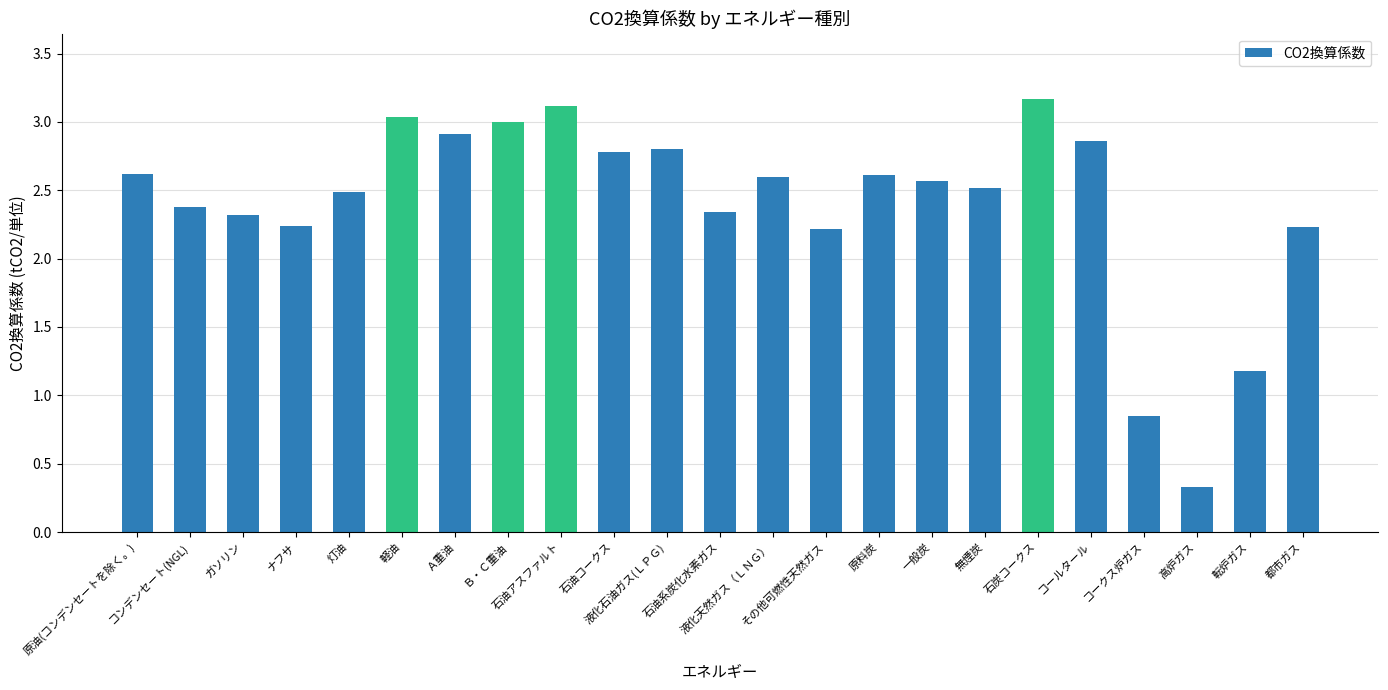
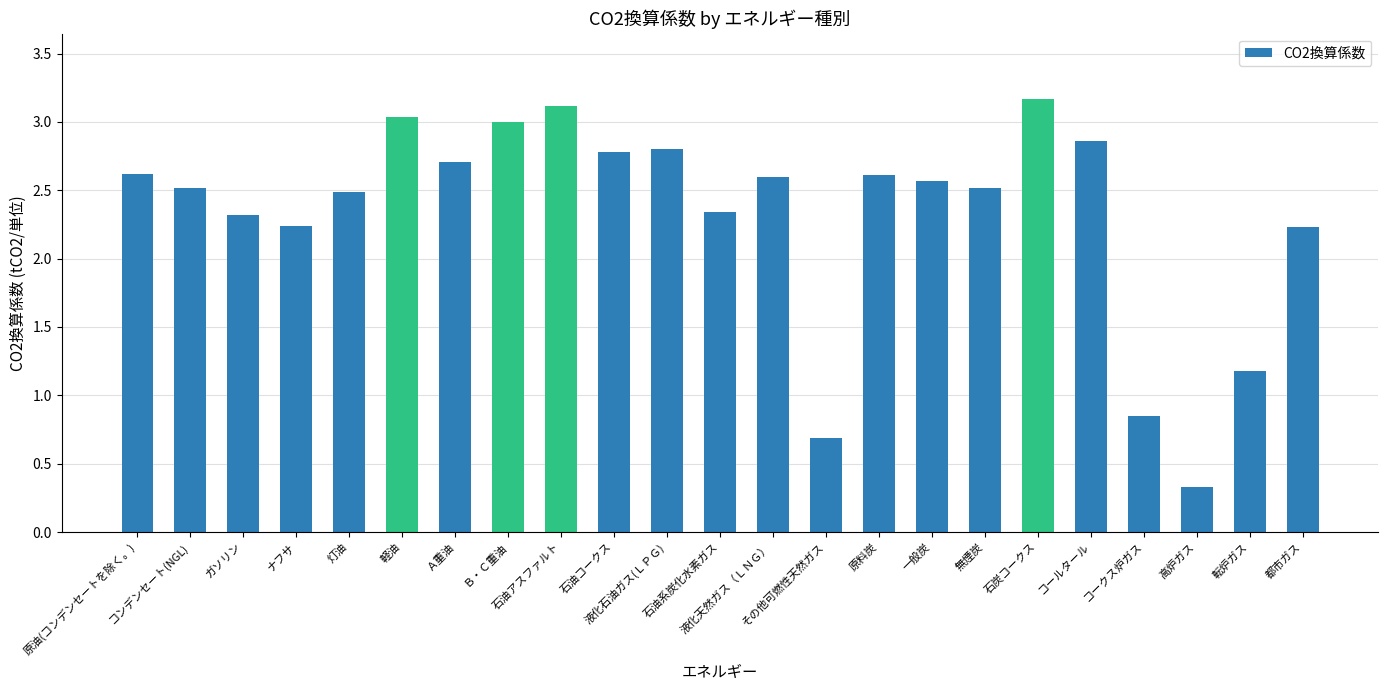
  {
    "原油(コンデンセートを除く。)": 2.62,
-   "コンデンセート(NGL)": 2.38,
+   "コンデンセート(NGL)": 2.52,
    "ガソリン": 2.32,
    "ナフサ": 2.24,
    "灯油": 2.49,
    "軽油": 3.04,
-   "Ａ重油": 2.91,
+   "Ａ重油": 2.71,
    "Ｂ・Ｃ重油": 3.00,
    "石油アスファルト": 3.12,
    "石油コークス": 2.78,
    "液化石油ガス(ＬＰＧ)": 2.80,
    "石油系炭化水素ガス": 2.34,
    "液化天然ガス（ＬＮＧ）": 2.60,
-   "その他可燃性天然ガス": 2.22,
+   "その他可燃性天然ガス": 0.69,
    "原料炭": 2.61,
    "一般炭": 2.57,
    "無煙炭": 2.52,
    "石炭コークス": 3.17,
    "コールタール": 2.86,
    "コークス炉ガス": 0.85,
    "高炉ガス": 0.33,
    "転炉ガス": 1.18,
    "都市ガス": 2.23
  }
